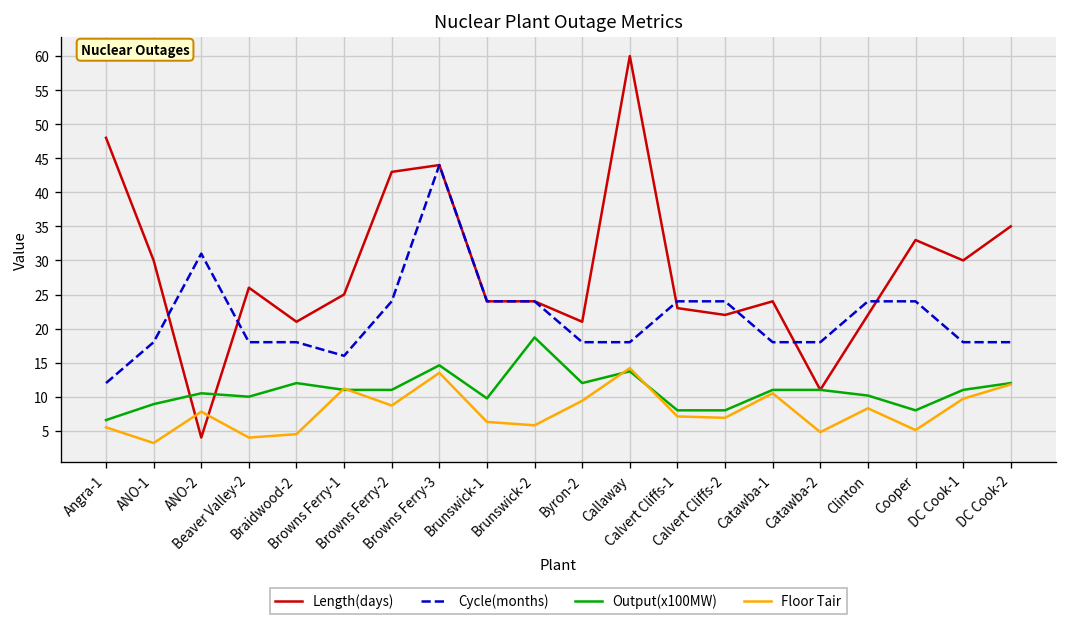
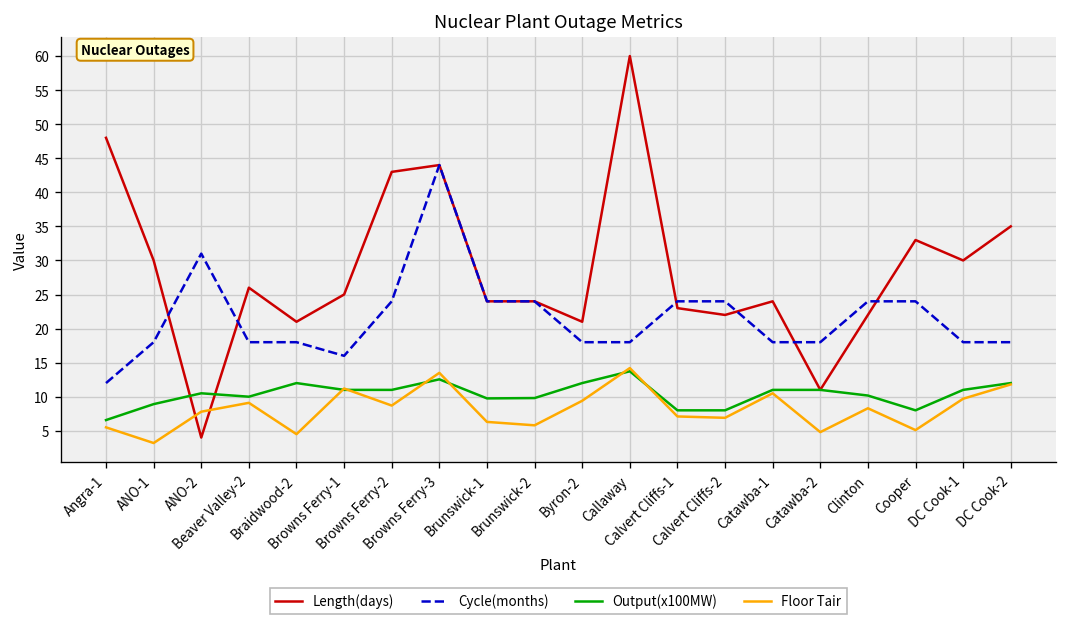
  {
    "Length(days)": {
      "Angra-1": 48,
      "ANO-1": 30,
      "ANO-2": 4,
      "Beaver Valley-2": 26,
      "Braidwood-2": 21,
      "Browns Ferry-1": 25,
      "Browns Ferry-2": 43,
      "Byron-2": 21,
      "Callaway": 60,
      "Calvert Cliffs-1": 23,
      "Calvert Cliffs-2": 22,
      "Catawba-1": 24,
      "Clinton": 22,
      "Cooper": 33,
      "DC Cook-1": 30,
      "DC Cook-2": 35
    },
    "Cycle(months)": {
      "Angra-1": 12,
      "ANO-1": 18,
      "ANO-2": 31,
      "Beaver Valley-2": 18,
      "Braidwood-2": 18,
      "Browns Ferry-1": 16,
      "Browns Ferry-2": 24,
      "Byron-2": 18,
      "Callaway": 18,
      "Calvert Cliffs-1": 24,
      "Calvert Cliffs-2": 24,
      "Catawba-1": 18,
      "Catawba-2": 18,
      "Clinton": 24,
      "Cooper": 24,
      "DC Cook-1": 18,
      "DC Cook-2": 18
    },
    "Output(x100MW)": {
      "Angra-1": 7,
      "ANO-1": 9,
      "ANO-2": 11,
      "Beaver Valley-2": 10,
      "Braidwood-2": 12,
      "Browns Ferry-2": 11,
-     "Browns Ferry-3": 15,
+     "Browns Ferry-3": 13,
      "Brunswick-1": 10,
-     "Brunswick-2": 19,
+     "Brunswick-2": 10,
      "Byron-2": 12,
      "Callaway": 14,
      "Calvert Cliffs-1": 8,
      "Calvert Cliffs-2": 8,
      "Catawba-1": 11,
      "Clinton": 10,
      "Cooper": 8,
      "DC Cook-1": 11
    },
    "Floor Tair": {
      "Angra-1": 6,
      "ANO-1": 3,
      "ANO-2": 8,
-     "Beaver Valley-2": 4,
+     "Beaver Valley-2": 9,
      "Braidwood-2": 5,
      "Browns Ferry-2": 9,
      "Browns Ferry-3": 14,
      "Brunswick-1": 6,
      "Brunswick-2": 6,
      "Byron-2": 9,
      "Callaway": 14,
      "Calvert Cliffs-1": 7,
      "Calvert Cliffs-2": 7,
      "Catawba-1": 11,
      "Catawba-2": 5,
      "Clinton": 8,
      "Cooper": 5,
      "DC Cook-1": 10
    }
  }
